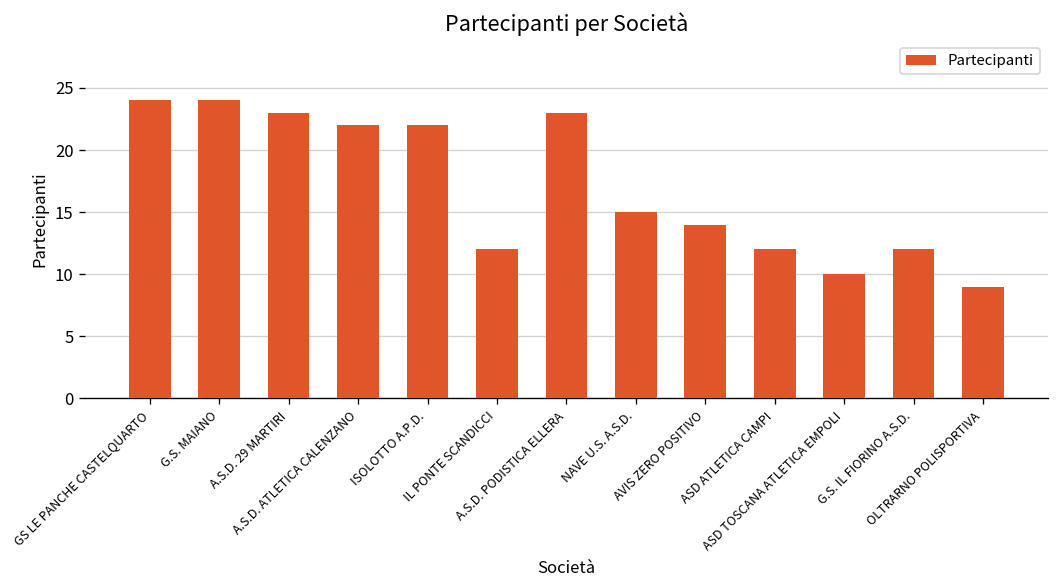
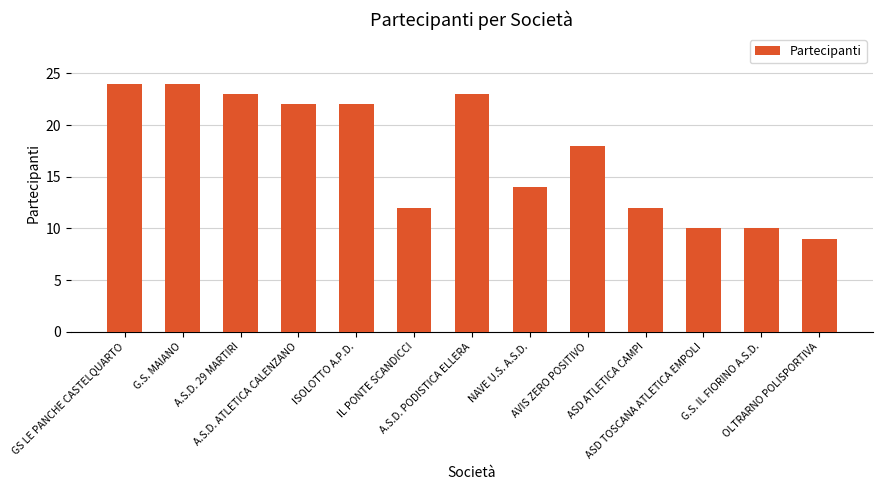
  {
    "GS LE PANCHE CASTELQUARTO": 24,
    "G.S. MAIANO": 24,
    "A.S.D. 29 MARTIRI": 23,
    "A.S.D. ATLETICA CALENZANO": 22,
    "ISOLOTTO A.P.D.": 22,
    "IL PONTE SCANDICCI": 12,
    "A.S.D. PODISTICA ELLERA": 23,
-   "NAVE U.S. A.S.D.": 15,
-   "AVIS ZERO POSITIVO": 14,
+   "NAVE U.S. A.S.D.": 14,
+   "AVIS ZERO POSITIVO": 18,
    "ASD ATLETICA CAMPI": 12,
    "ASD TOSCANA ATLETICA EMPOLI": 10,
-   "G.S. IL FIORINO A.S.D.": 12,
+   "G.S. IL FIORINO A.S.D.": 10,
    "OLTRARNO POLISPORTIVA": 9
  }
